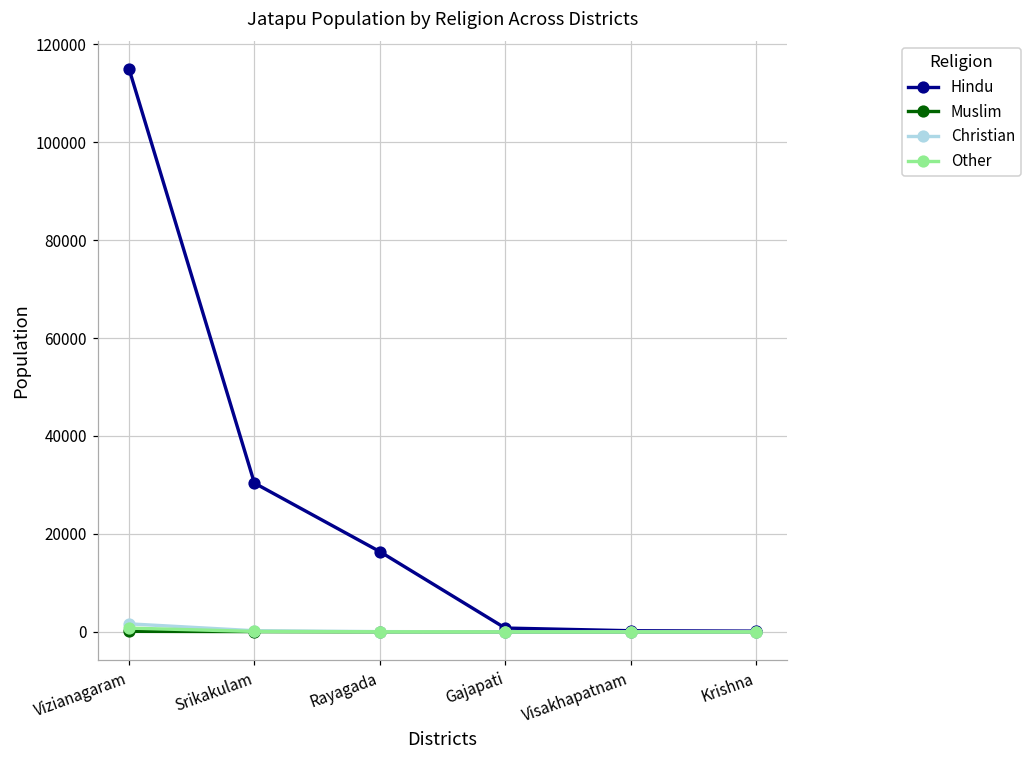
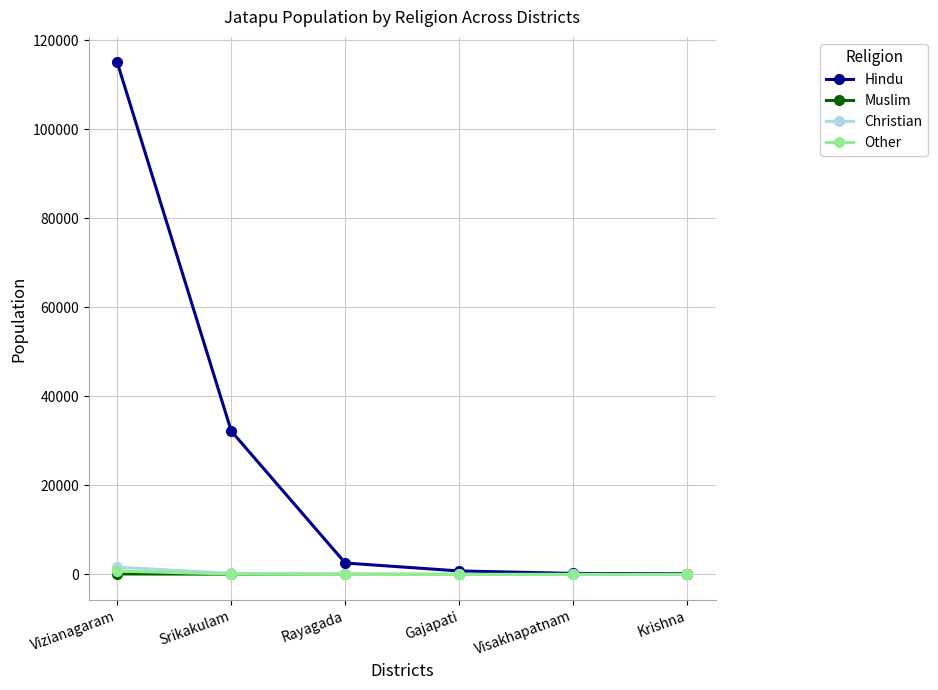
  {
    "Hindu": {
      "Vizianagaram": 115000,
-     "Srikakulam": 30000,
-     "Rayagada": 16000,
+     "Srikakulam": 32000,
+     "Rayagada": 3000,
      "Gajapati": 1000
    },
    "Muslim": {
      "Vizianagaram": 0
    },
    "Christian": {
      "Vizianagaram": 2000
    },
    "Other": {
      "Vizianagaram": 1000
    }
  }
